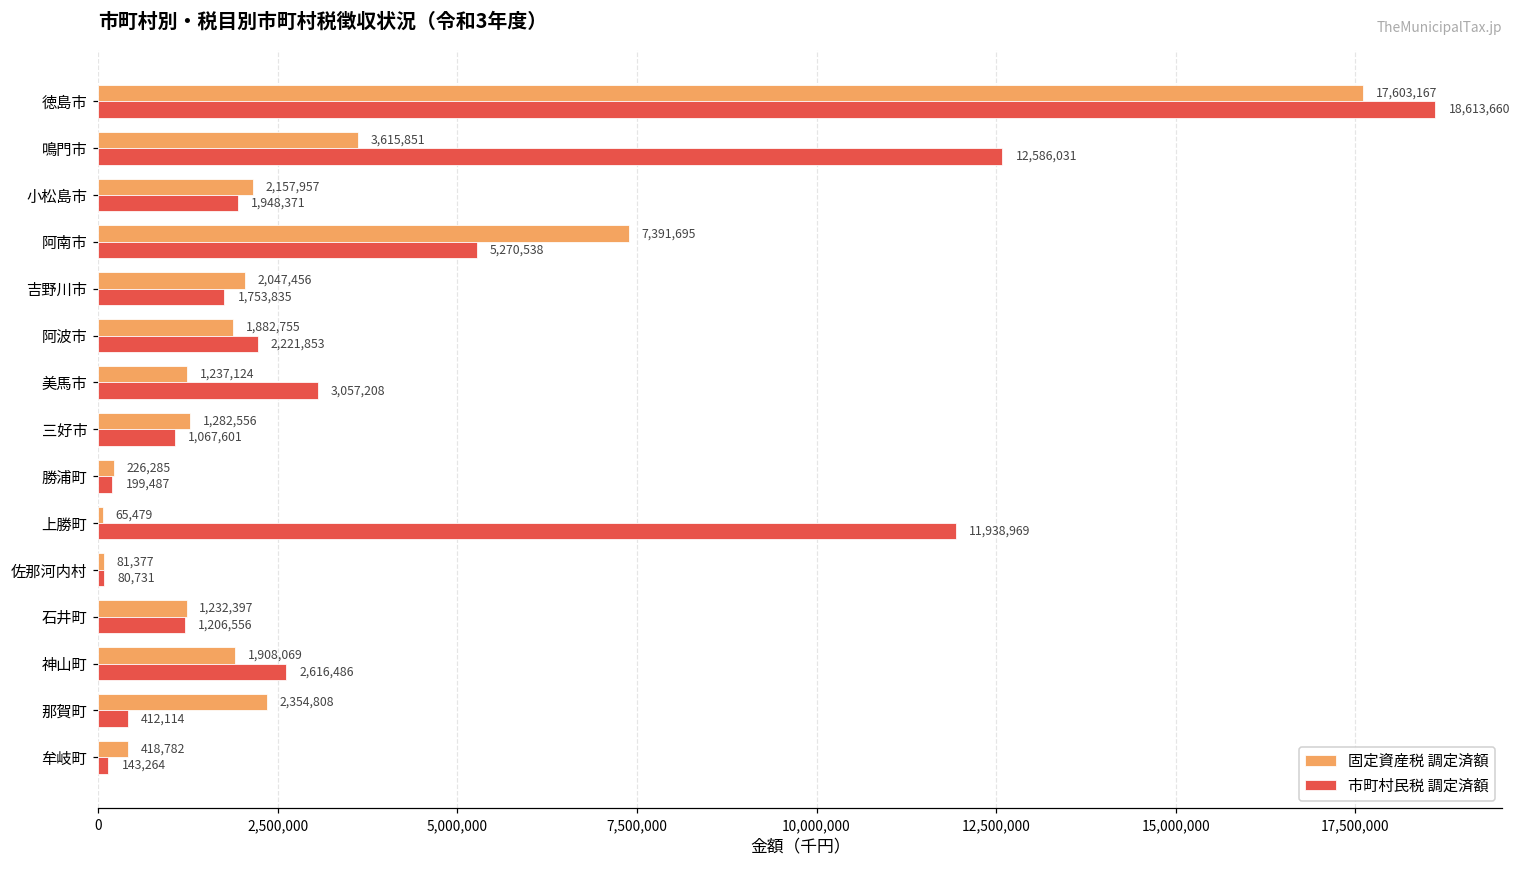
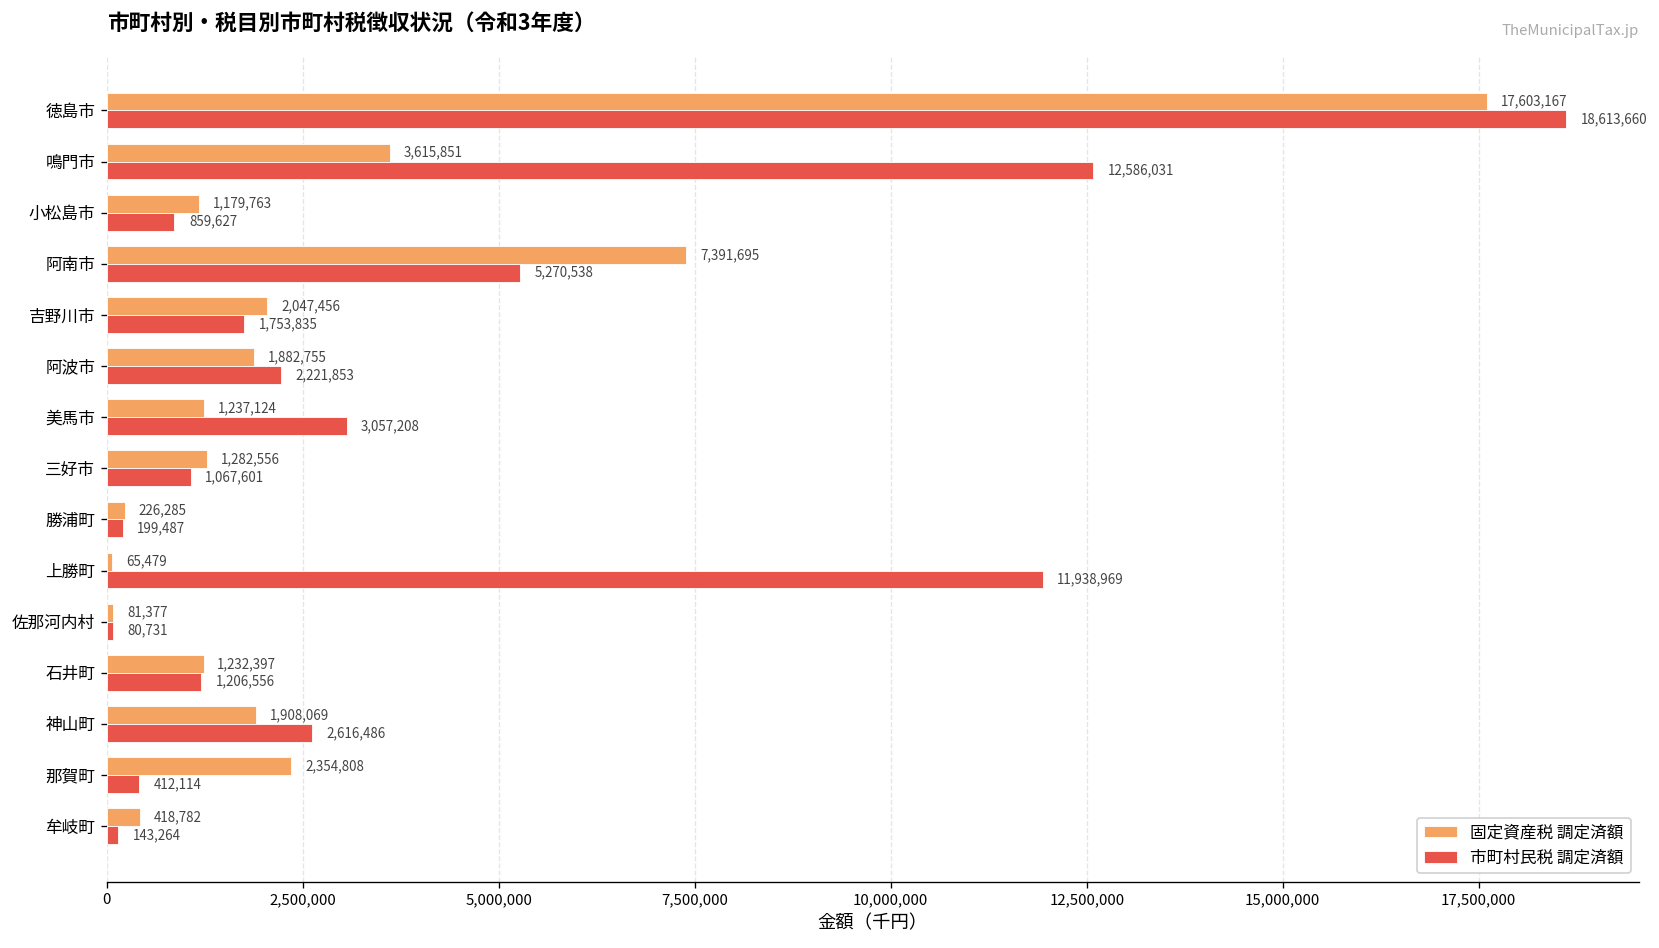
  {
    "固定資産税 調定済額": {
      "徳島市": "17,603,167",
      "鳴門市": "3,615,851",
-     "小松島市": "2,157,957",
+     "小松島市": "1,179,763",
      "阿南市": "7,391,695",
      "吉野川市": "2,047,456",
      "阿波市": "1,882,755",
      "美馬市": "1,237,124",
      "三好市": "1,282,556",
      "勝浦町": "226,285",
      "上勝町": "65,479",
      "佐那河内村": "81,377",
      "石井町": "1,232,397",
      "神山町": "1,908,069",
      "那賀町": "2,354,808",
      "牟岐町": "418,782"
    },
    "市町村民税 調定済額": {
      "徳島市": "18,613,660",
      "鳴門市": "12,586,031",
-     "小松島市": "1,948,371",
+     "小松島市": "859,627",
      "阿南市": "5,270,538",
      "吉野川市": "1,753,835",
      "阿波市": "2,221,853",
      "美馬市": "3,057,208",
      "三好市": "1,067,601",
      "勝浦町": "199,487",
      "上勝町": "11,938,969",
      "佐那河内村": "80,731",
      "石井町": "1,206,556",
      "神山町": "2,616,486",
      "那賀町": "412,114",
      "牟岐町": "143,264"
    }
  }
